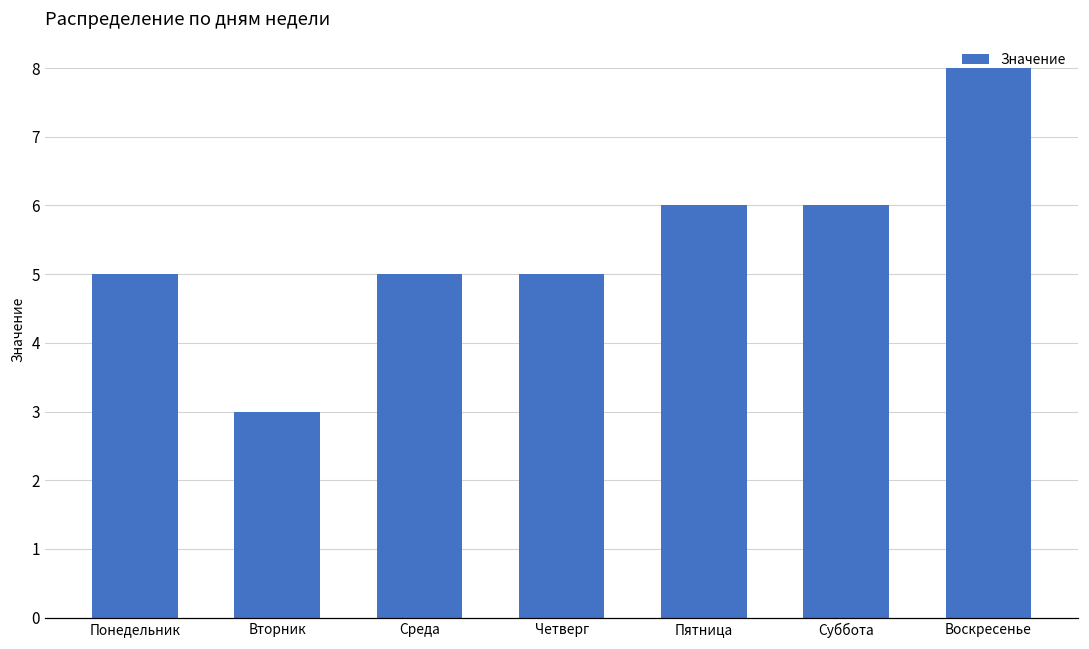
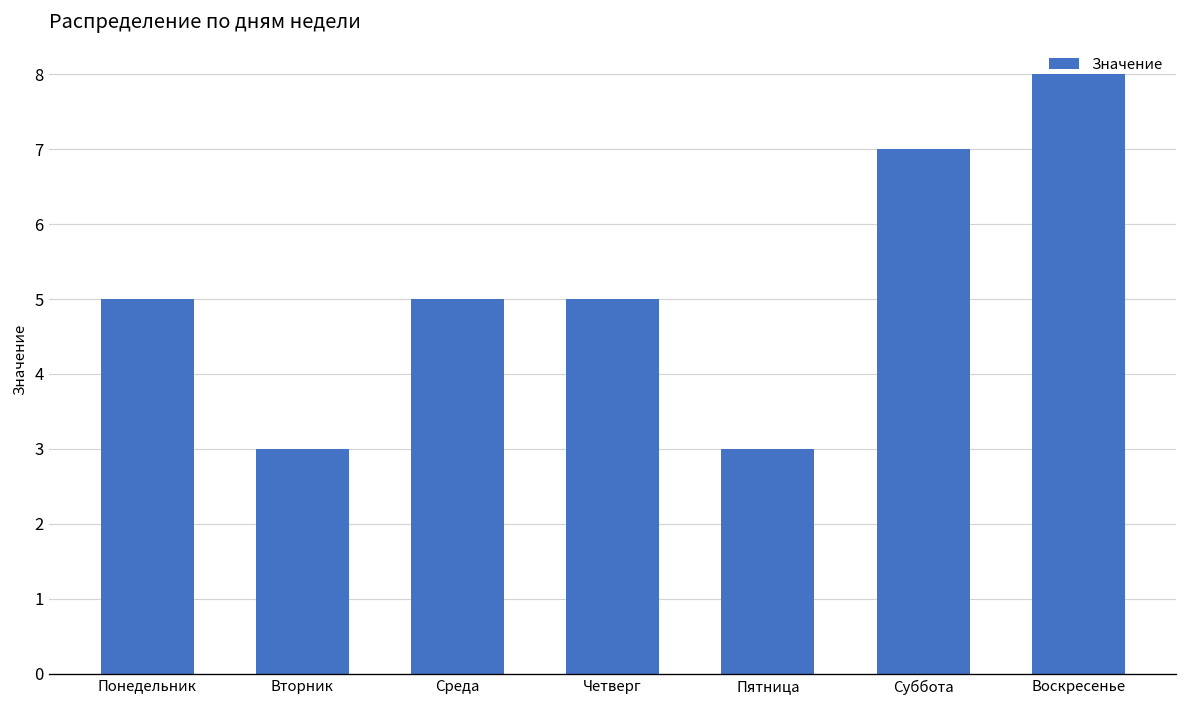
  {
    "Понедельник": 5,
    "Вторник": 3,
    "Среда": 5,
    "Четверг": 5,
-   "Пятница": 6,
-   "Суббота": 6,
+   "Пятница": 3,
+   "Суббота": 7,
    "Воскресенье": 8
  }
